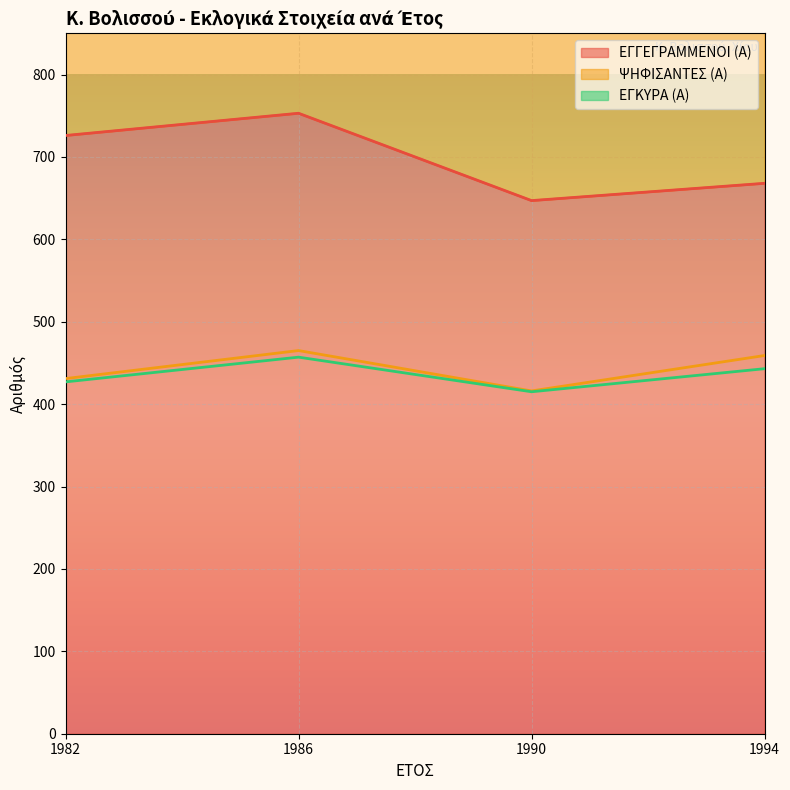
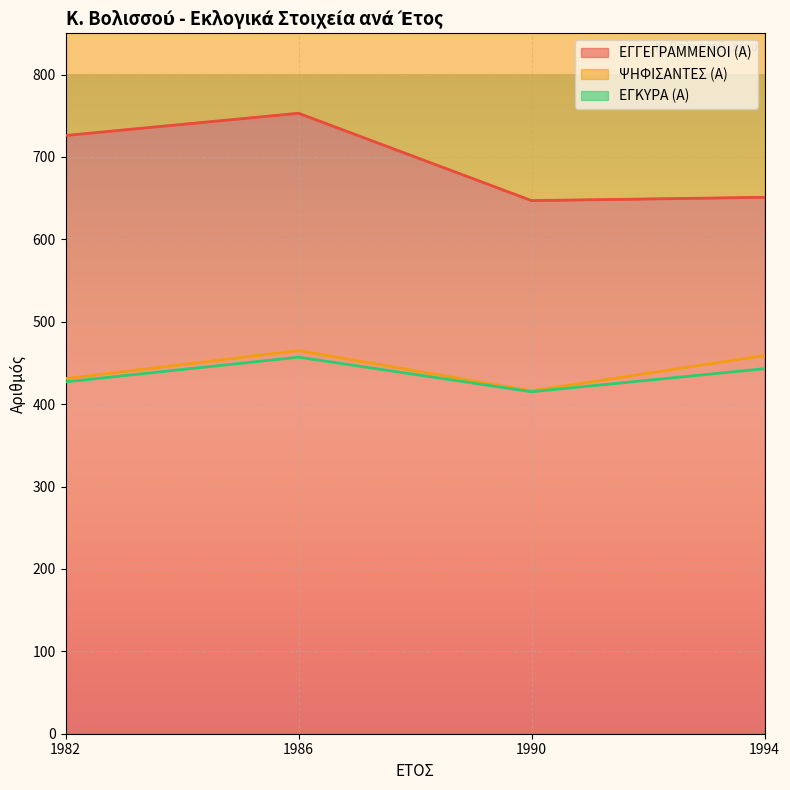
  {
    "ΕΓΓΕΓΡΑΜΜΕΝΟΙ (Α)": {
      "1982": 730,
      "1986": 750,
      "1990": 650,
-     "1994": 670
+     "1994": 650
    }
  }
